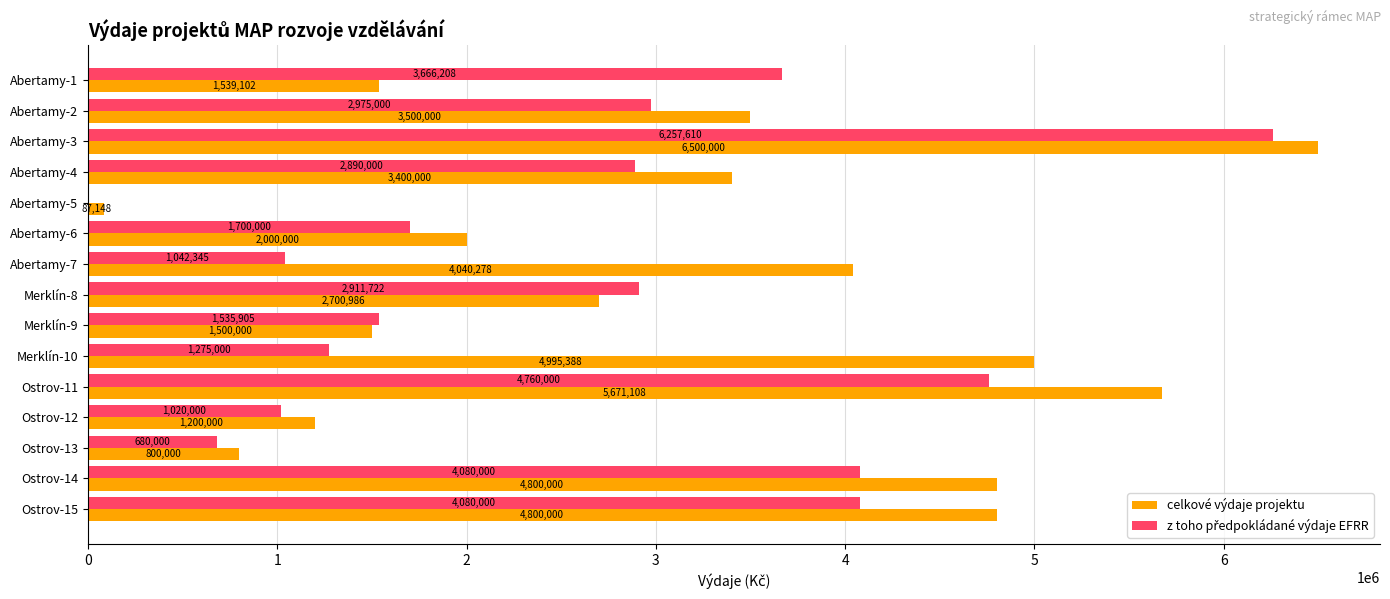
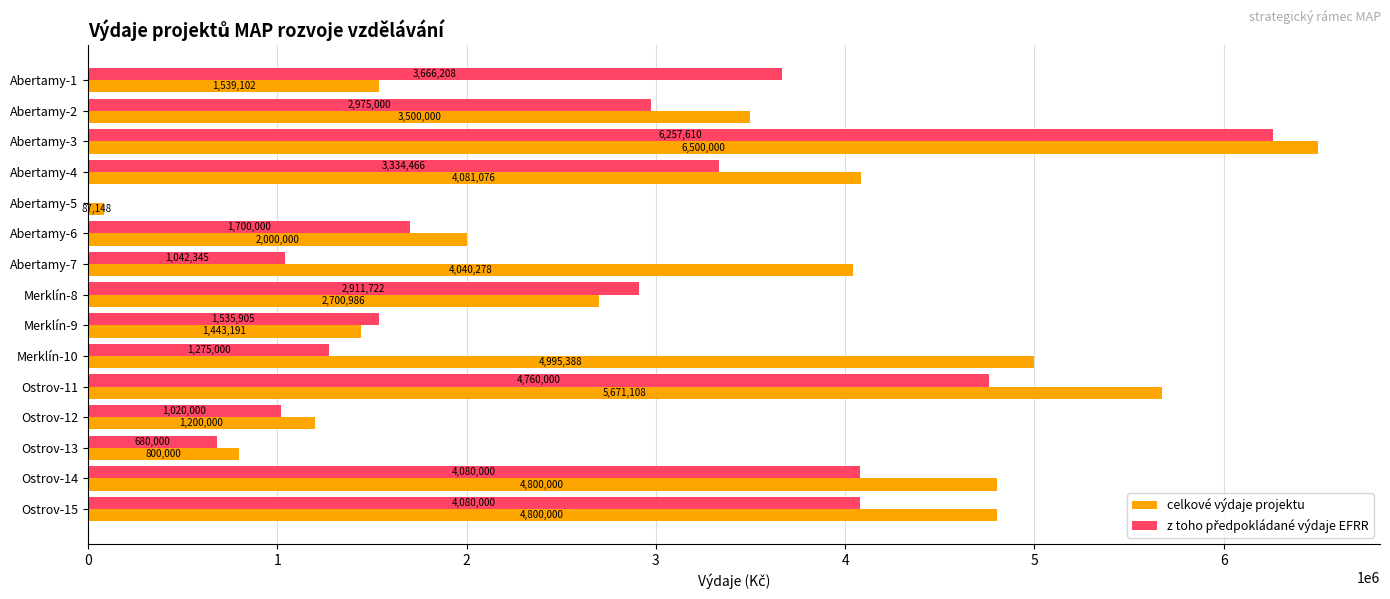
  {
    "celkové výdaje projektu": {
      "Abertamy-1": "1,539,102",
      "Abertamy-2": "3,500,000",
      "Abertamy-3": "6,500,000",
-     "Abertamy-4": "3,400,000",
+     "Abertamy-4": "4,081,076",
      "Abertamy-5": "87,148",
      "Abertamy-6": "2,000,000",
      "Abertamy-7": "4,040,278",
      "Merklín-8": "2,700,986",
-     "Merklín-9": "1,500,000",
+     "Merklín-9": "1,443,191",
      "Merklín-10": "4,995,388",
      "Ostrov-11": "5,671,108",
      "Ostrov-12": "1,200,000",
      "Ostrov-13": "800,000",
      "Ostrov-14": "4,800,000",
      "Ostrov-15": "4,800,000"
    },
    "z toho předpokládané výdaje EFRR": {
      "Abertamy-1": "3,666,208",
      "Abertamy-2": "2,975,000",
      "Abertamy-3": "6,257,610",
-     "Abertamy-4": "2,890,000",
+     "Abertamy-4": "3,334,466",
      "Abertamy-6": "1,700,000",
      "Abertamy-7": "1,042,345",
      "Merklín-8": "2,911,722",
      "Merklín-9": "1,535,905",
      "Merklín-10": "1,275,000",
      "Ostrov-11": "4,760,000",
      "Ostrov-12": "1,020,000",
      "Ostrov-13": "680,000",
      "Ostrov-14": "4,080,000",
      "Ostrov-15": "4,080,000"
    }
  }
